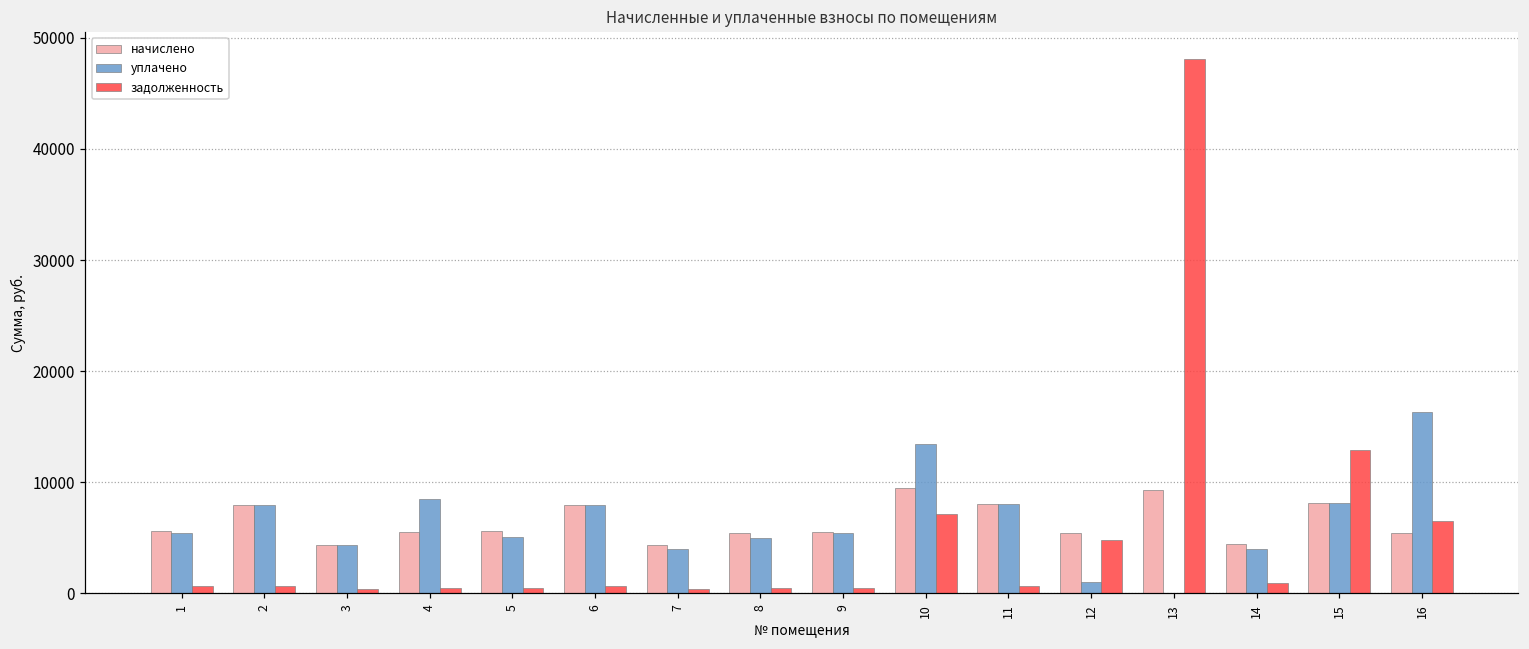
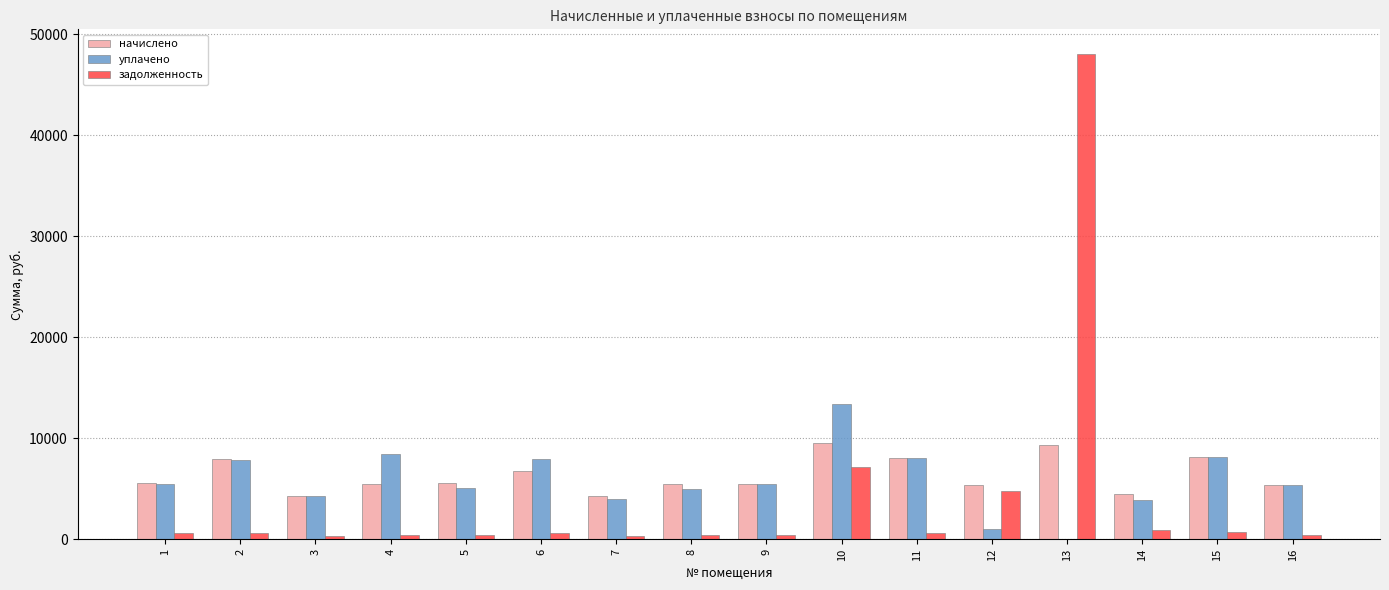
  {
    "начислено": {
      "1": 5600,
      "2": 7900,
      "3": 4300,
      "4": 5500,
      "5": 5600,
-     "6": 8000,
+     "6": 6700,
      "7": 4300,
      "8": 5500,
      "9": 5500,
      "10": 9500,
      "11": 8100,
      "12": 5400,
      "13": 9300,
      "14": 4500,
      "15": 8200,
      "16": 5400
    },
    "уплачено": {
      "1": 5400,
      "2": 7900,
      "3": 4300,
      "4": 8500,
      "5": 5100,
      "6": 8000,
      "7": 3900,
      "8": 5000,
      "9": 5500,
      "10": 13400,
      "11": 8100,
      "12": 1100,
      "13": 0,
      "14": 3900,
      "15": 8100,
-     "16": 16300
+     "16": 5400
    },
    "задолженность": {
      "1": 600,
      "2": 700,
      "3": 400,
      "4": 500,
      "5": 500,
      "6": 700,
      "7": 400,
      "8": 500,
      "9": 500,
      "10": 7200,
      "11": 700,
      "12": 4800,
      "13": 48100,
      "14": 900,
-     "15": 12900,
-     "16": 6500
+     "15": 700,
+     "16": 400
    }
  }
